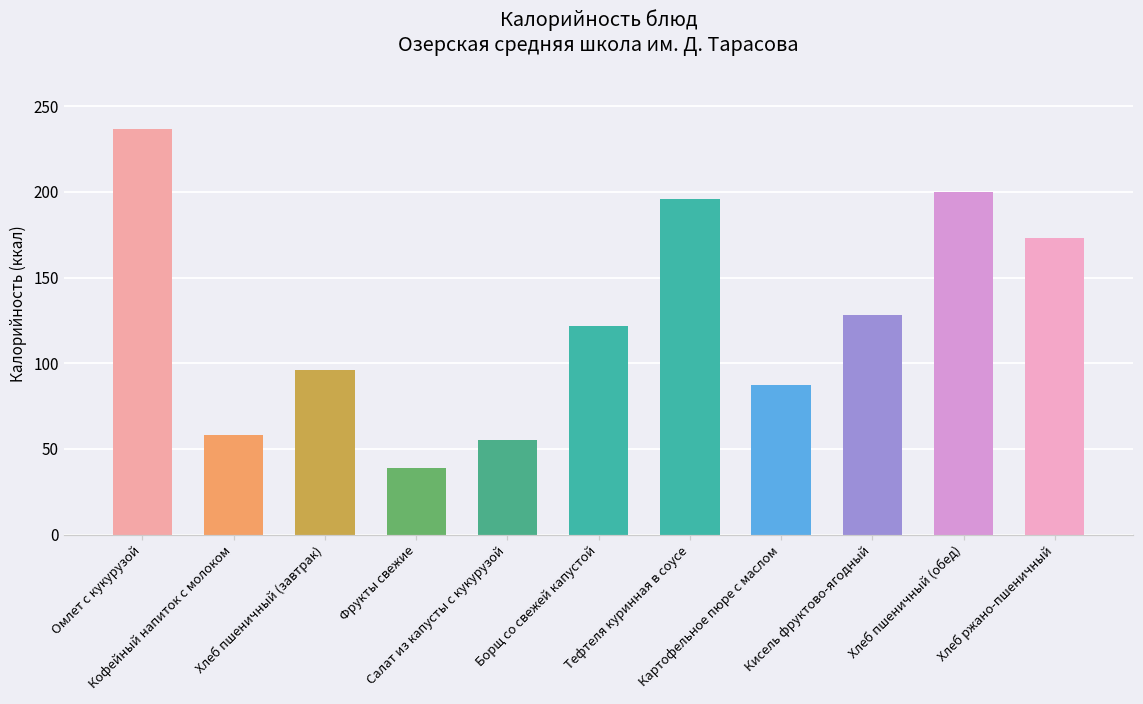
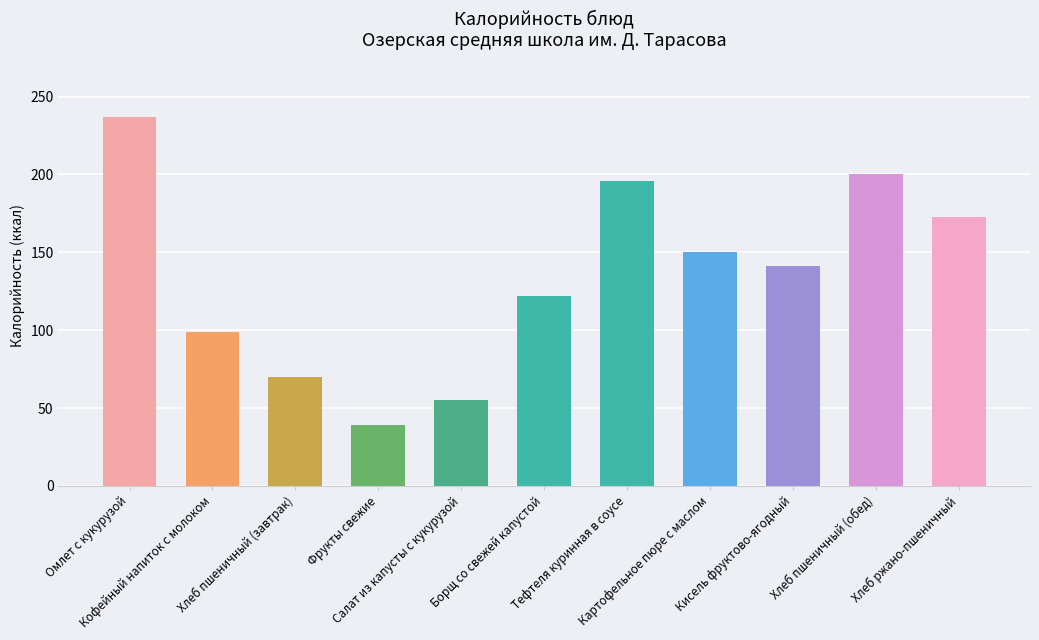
  {
    "Омлет с кукурузой": 237,
-   "Кофейный напиток с молоком": 58,
-   "Хлеб пшеничный (завтрак)": 96,
+   "Кофейный напиток с молоком": 99,
+   "Хлеб пшеничный (завтрак)": 70,
    "Фрукты свежие": 39,
    "Салат из капусты с кукурузой": 55,
    "Борщ со свежей капустой": 122,
    "Тефтеля куринная в соусе": 196,
-   "Картофельное пюре с маслом": 87,
-   "Кисель фруктово-ягодный": 128,
+   "Картофельное пюре с маслом": 150,
+   "Кисель фруктово-ягодный": 141,
    "Хлеб пшеничный (обед)": 200,
    "Хлеб ржано-пшеничный": 173
  }
